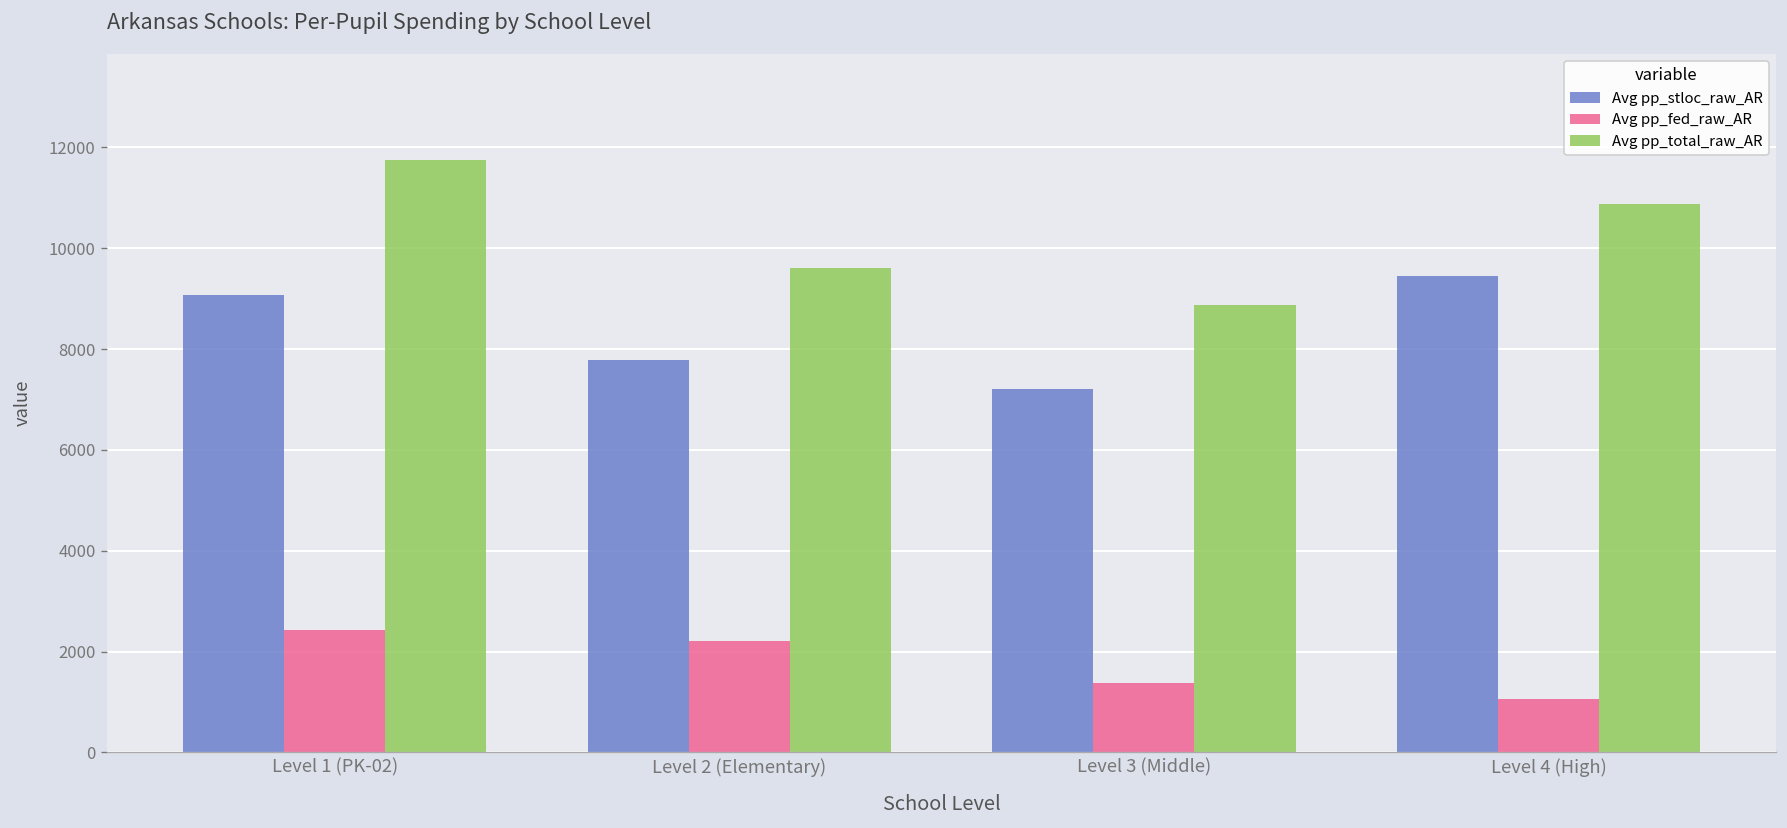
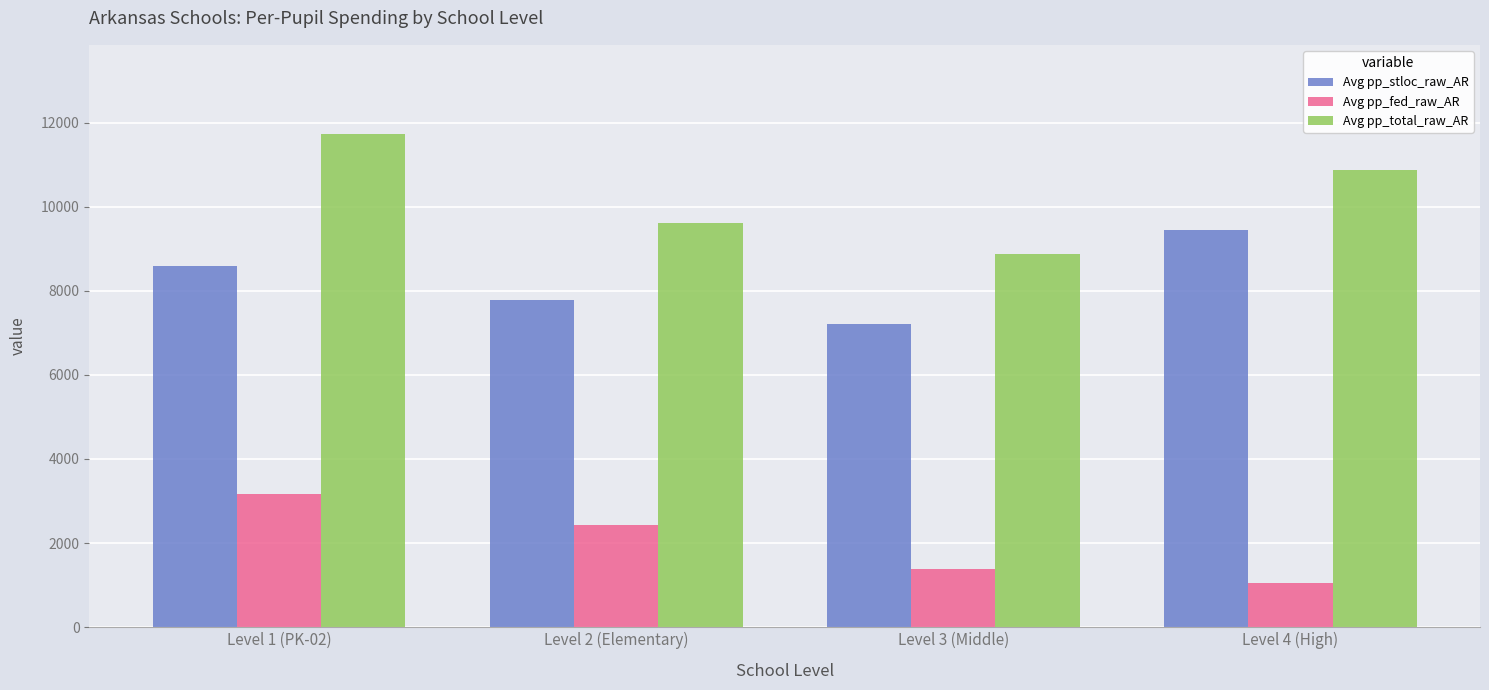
  {
    "Avg pp_stloc_raw_AR": {
-     "Level 1 (PK-02)": 9100,
+     "Level 1 (PK-02)": 8600,
      "Level 2 (Elementary)": 7800,
      "Level 3 (Middle)": 7200,
      "Level 4 (High)": 9400
    },
    "Avg pp_fed_raw_AR": {
-     "Level 1 (PK-02)": 2400,
-     "Level 2 (Elementary)": 2200,
+     "Level 1 (PK-02)": 3200,
+     "Level 2 (Elementary)": 2400,
      "Level 3 (Middle)": 1400,
      "Level 4 (High)": 1100
    },
    "Avg pp_total_raw_AR": {
      "Level 1 (PK-02)": 11700,
      "Level 2 (Elementary)": 9600,
      "Level 3 (Middle)": 8900,
      "Level 4 (High)": 10900
    }
  }
